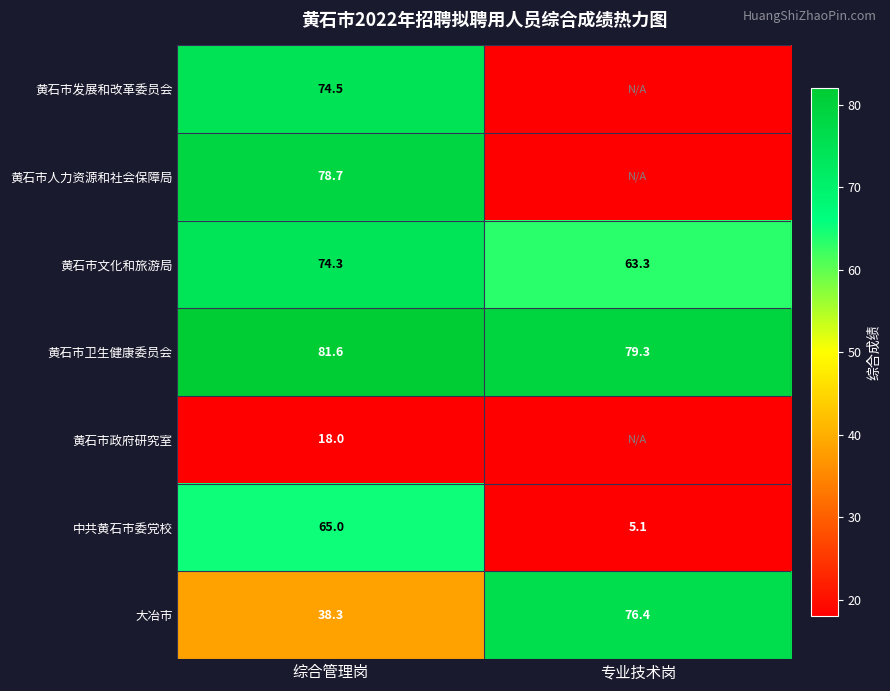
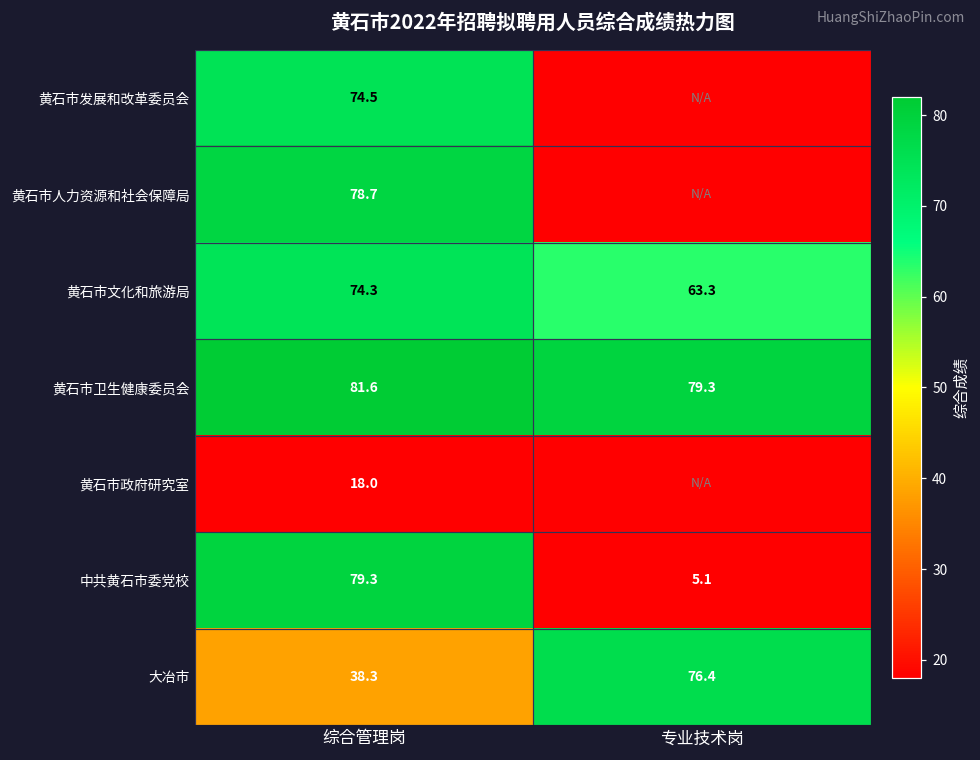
  {
    "黄石市发展和改革委员会": {
      "综合管理岗": 74.5
    },
    "黄石市人力资源和社会保障局": {
      "综合管理岗": 78.7
    },
    "黄石市文化和旅游局": {
      "综合管理岗": 74.3,
      "专业技术岗": 63.3
    },
    "黄石市卫生健康委员会": {
      "综合管理岗": 81.6,
      "专业技术岗": 79.3
    },
    "黄石市政府研究室": {
      "综合管理岗": 18.0
    },
    "中共黄石市委党校": {
-     "综合管理岗": 65.0,
+     "综合管理岗": 79.3,
      "专业技术岗": 5.1
    },
    "大冶市": {
      "综合管理岗": 38.3,
      "专业技术岗": 76.4
    }
  }
